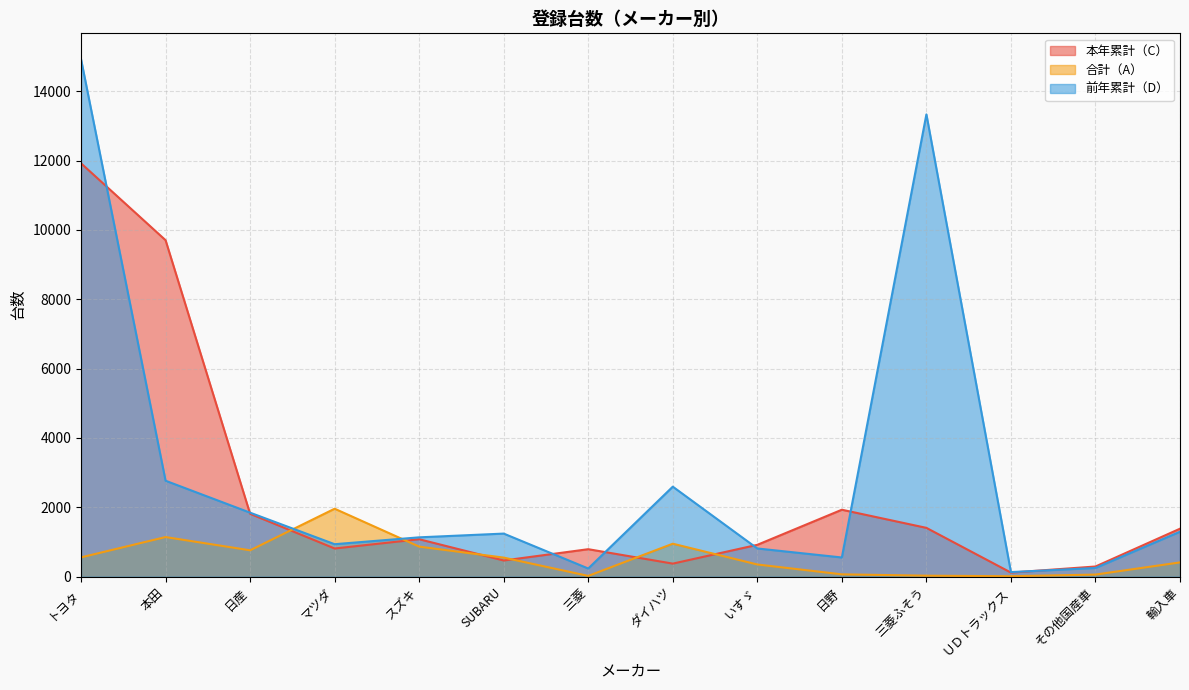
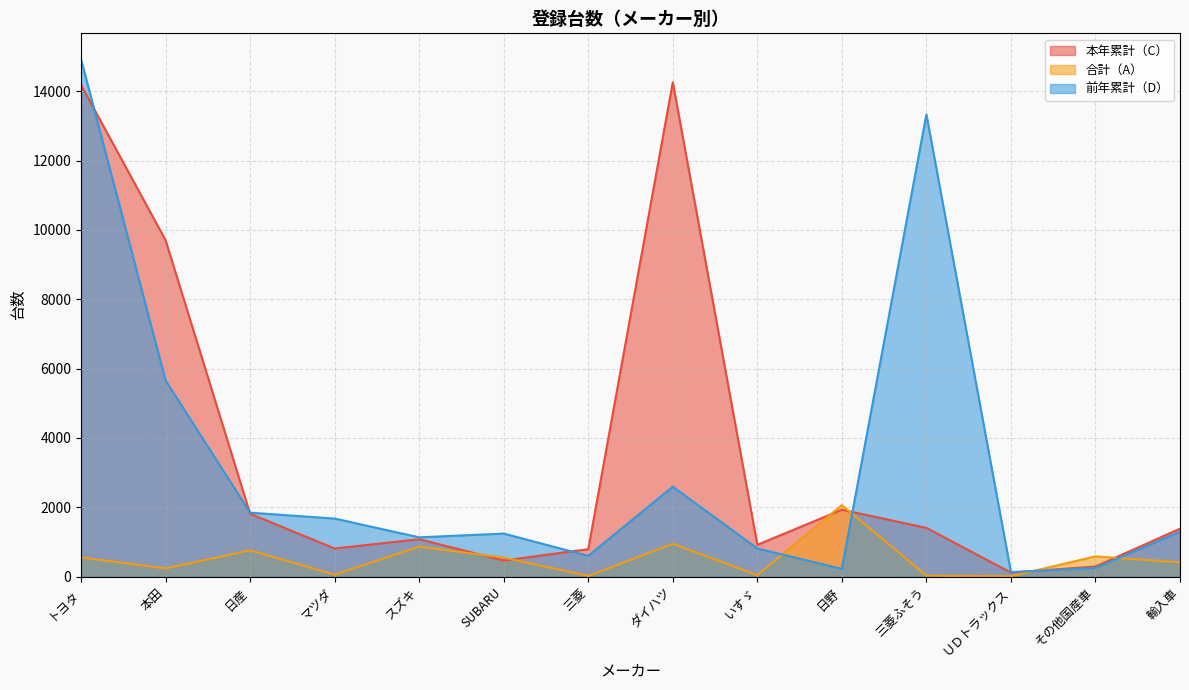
  {
    "本年累計（C）": {
-     "トヨタ": 11900,
+     "トヨタ": 14200,
      "本田": 9700,
      "マツダ": 800,
      "SUBARU": 500,
      "三菱": 800,
-     "ダイハツ": 400,
+     "ダイハツ": 14300,
      "いすゞ": 900,
      "日野": 1900,
      "三菱ふそう": 1400,
      "輸入車": 1400
    },
    "合計（A）": {
      "トヨタ": 600,
-     "本田": 1100,
+     "本田": 200,
      "日産": 800,
-     "マツダ": 2000,
+     "マツダ": 100,
      "スズキ": 900,
      "SUBARU": 500,
      "三菱": 0,
      "ダイハツ": 1000,
-     "いすゞ": 400,
-     "日野": 100,
+     "いすゞ": 0,
+     "日野": 2100,
      "三菱ふそう": 0,
      "ＵＤトラックス": 0,
-     "その他国産車": 100,
+     "その他国産車": 600,
      "輸入車": 400
    },
    "前年累計（D）": {
      "トヨタ": 14900,
-     "本田": 2800,
-     "マツダ": 900,
+     "本田": 5700,
+     "マツダ": 1700,
      "SUBARU": 1200,
-     "三菱": 200,
+     "三菱": 600,
      "ダイハツ": 2600,
      "いすゞ": 800,
-     "日野": 600,
+     "日野": 200,
      "三菱ふそう": 13300,
      "輸入車": 1300
    }
  }
